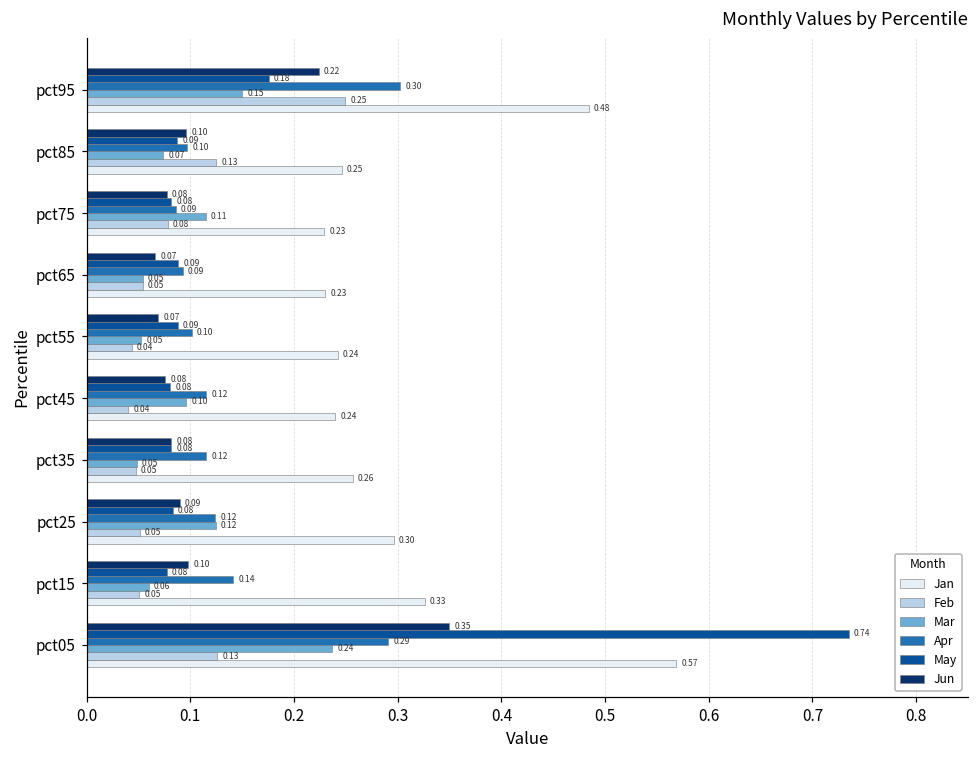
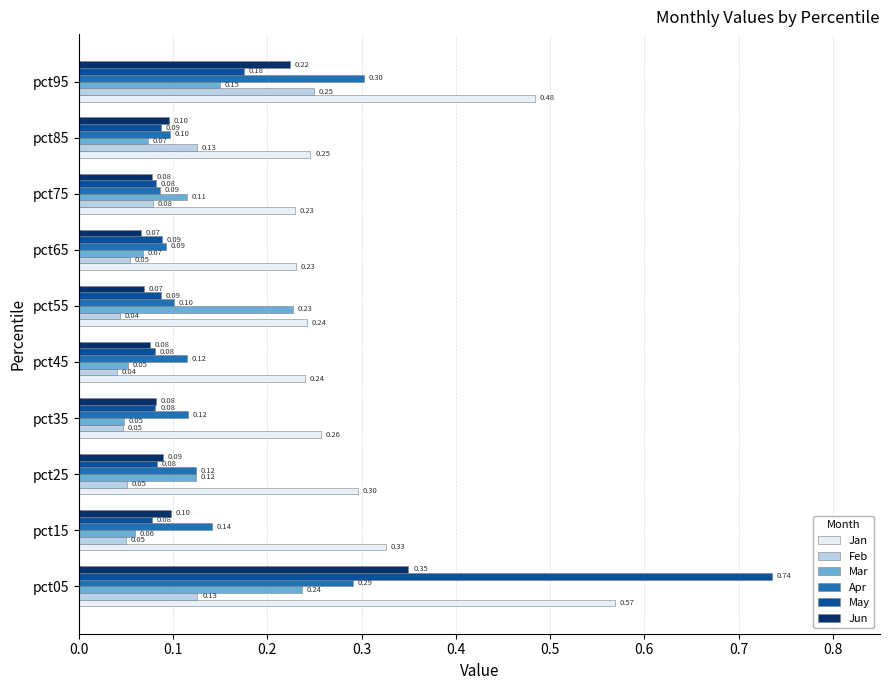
  {
    "Mar": {
      "pct95": 0.15,
      "pct85": 0.07,
      "pct75": 0.11,
-     "pct65": 0.05,
-     "pct55": 0.05,
-     "pct45": 0.10,
+     "pct65": 0.07,
+     "pct55": 0.23,
+     "pct45": 0.05,
      "pct15": 0.06,
      "pct05": 0.24
    }
  }
